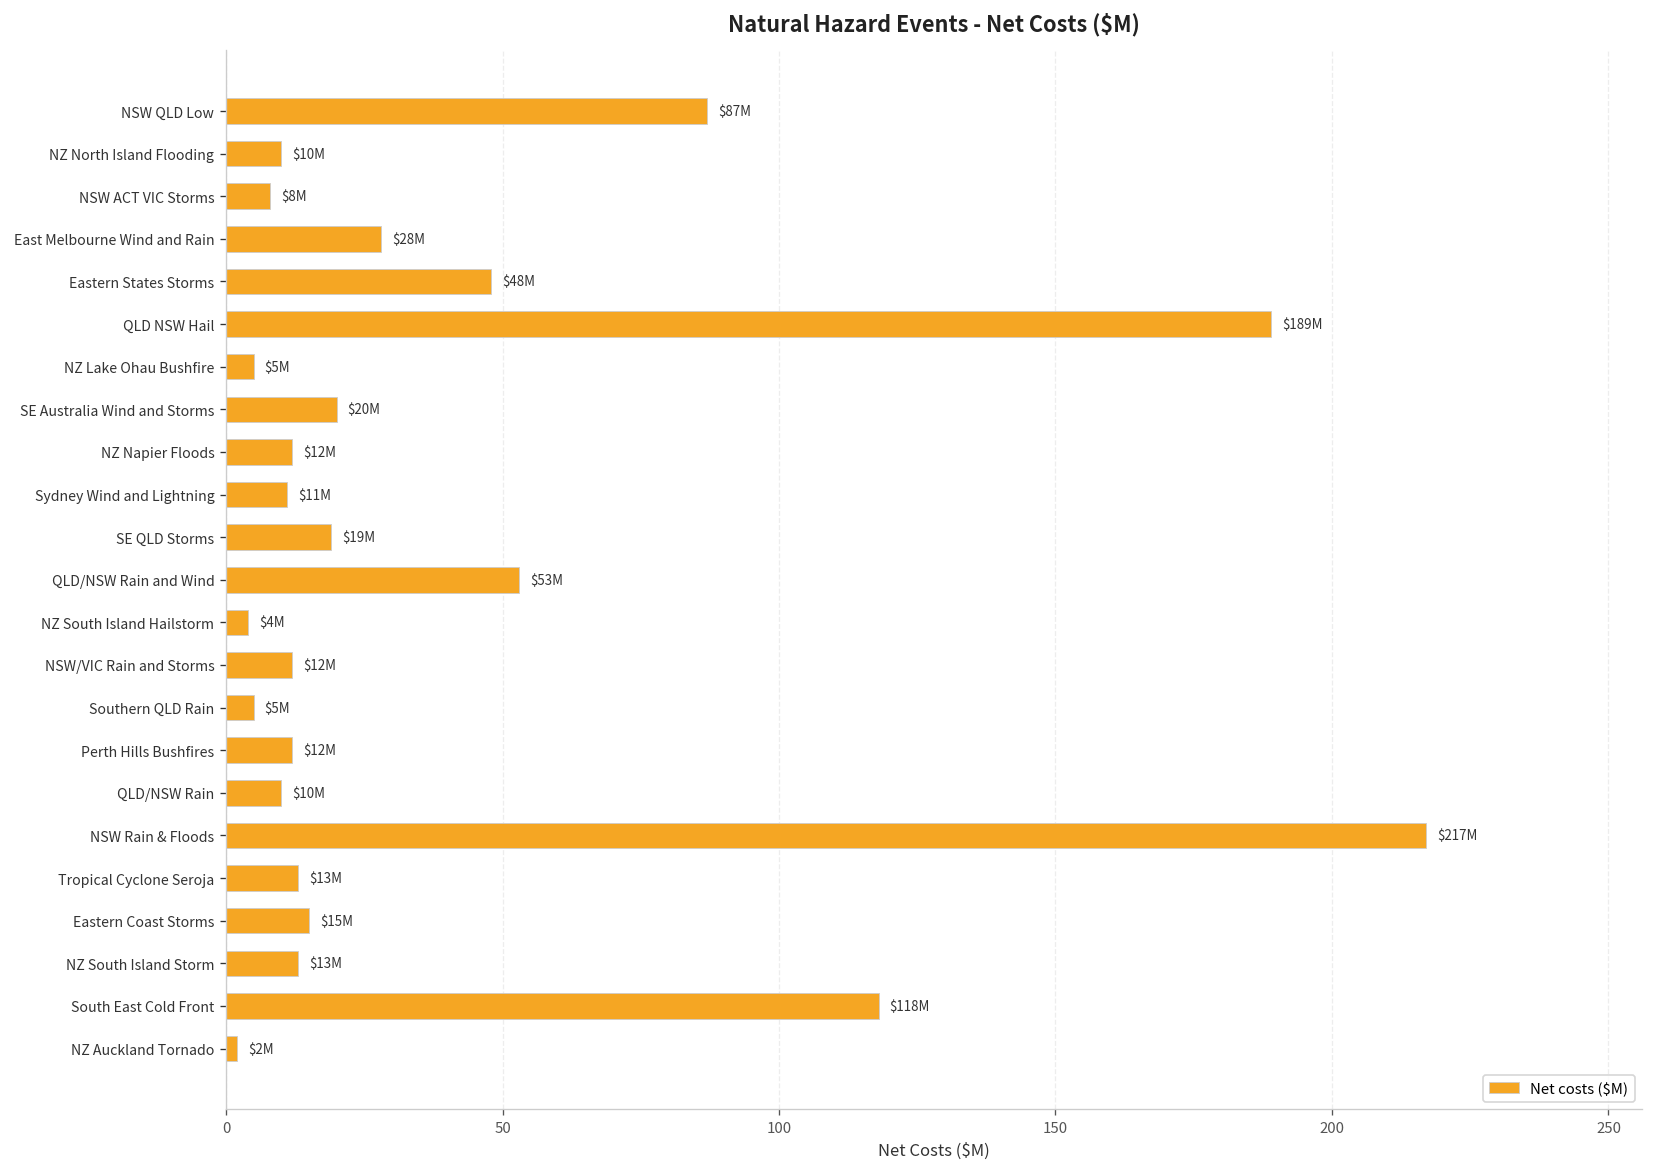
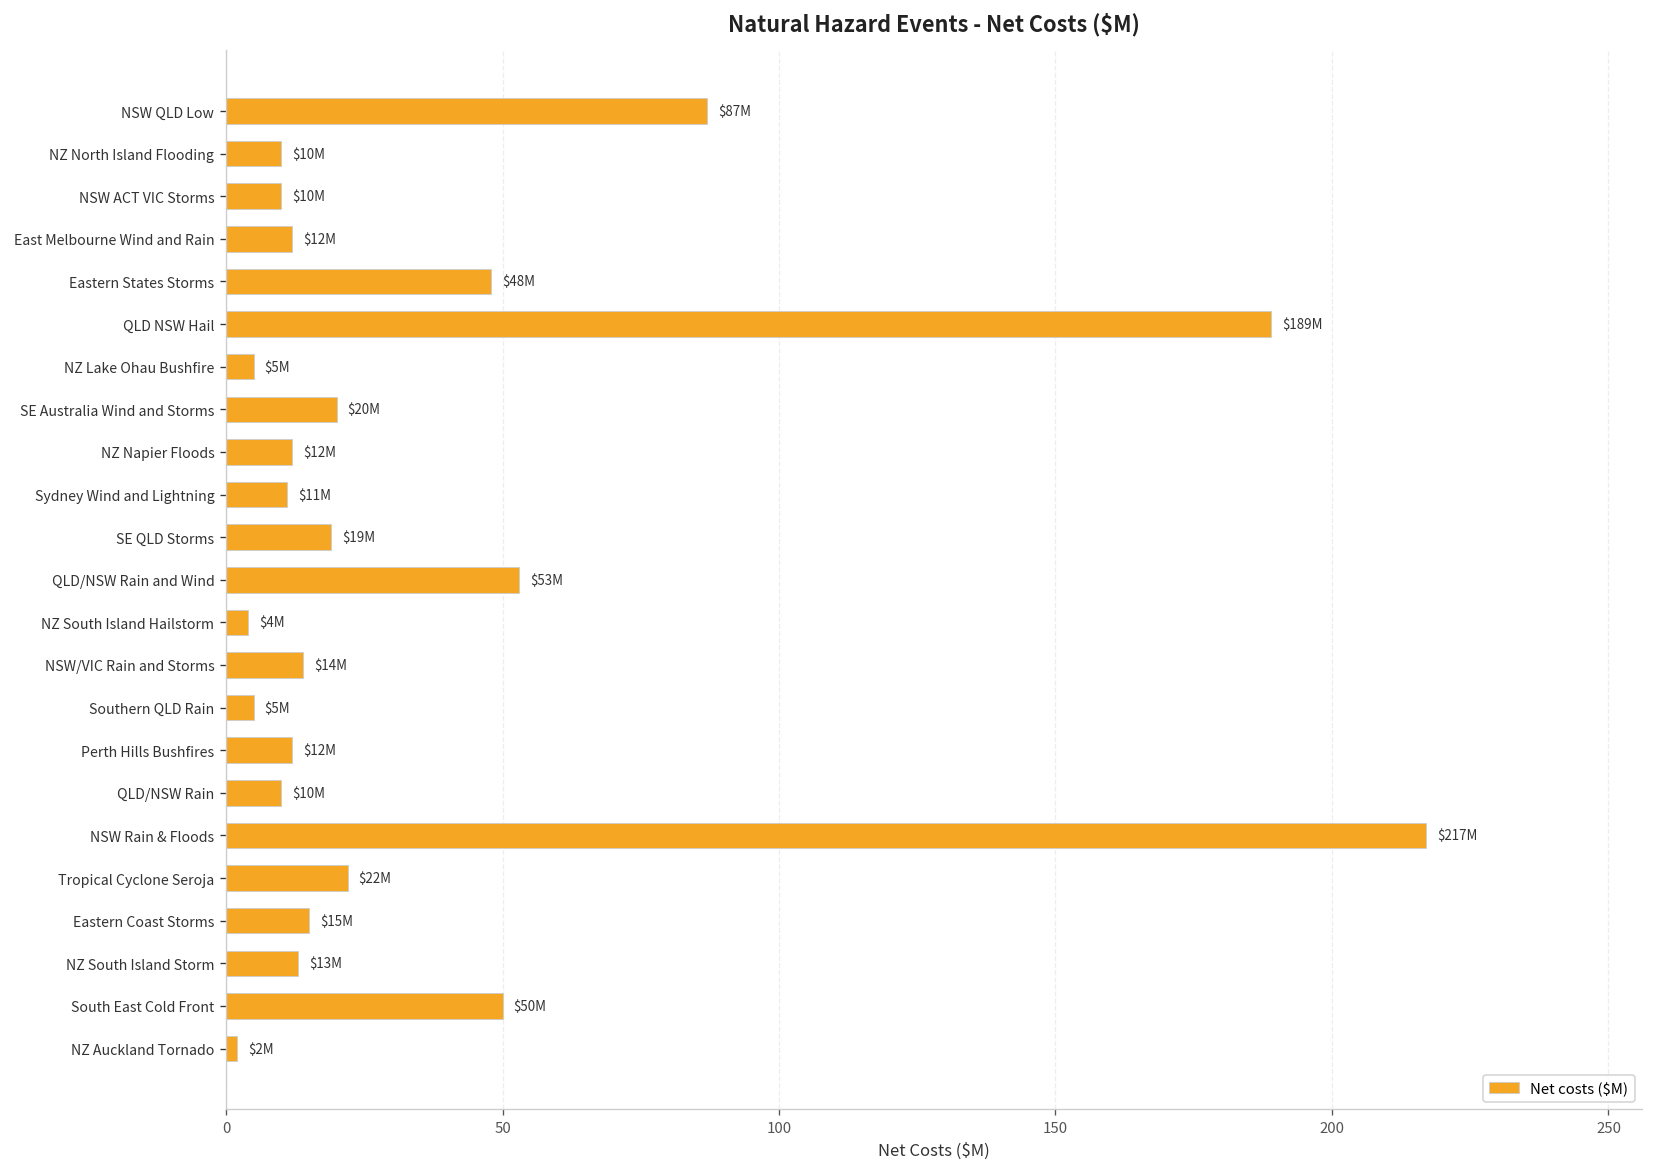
  {
    "NSW QLD Low": "$87M",
    "NZ North Island Flooding": "$10M",
-   "NSW ACT VIC Storms": "$8M",
-   "East Melbourne Wind and Rain": "$28M",
+   "NSW ACT VIC Storms": "$10M",
+   "East Melbourne Wind and Rain": "$12M",
    "Eastern States Storms": "$48M",
    "QLD NSW Hail": "$189M",
    "NZ Lake Ohau Bushfire": "$5M",
    "SE Australia Wind and Storms": "$20M",
    "NZ Napier Floods": "$12M",
    "Sydney Wind and Lightning": "$11M",
    "SE QLD Storms": "$19M",
    "QLD/NSW Rain and Wind": "$53M",
    "NZ South Island Hailstorm": "$4M",
-   "NSW/VIC Rain and Storms": "$12M",
+   "NSW/VIC Rain and Storms": "$14M",
    "Southern QLD Rain": "$5M",
    "Perth Hills Bushfires": "$12M",
    "QLD/NSW Rain": "$10M",
    "NSW Rain & Floods": "$217M",
-   "Tropical Cyclone Seroja": "$13M",
+   "Tropical Cyclone Seroja": "$22M",
    "Eastern Coast Storms": "$15M",
    "NZ South Island Storm": "$13M",
-   "South East Cold Front": "$118M",
+   "South East Cold Front": "$50M",
    "NZ Auckland Tornado": "$2M"
  }
